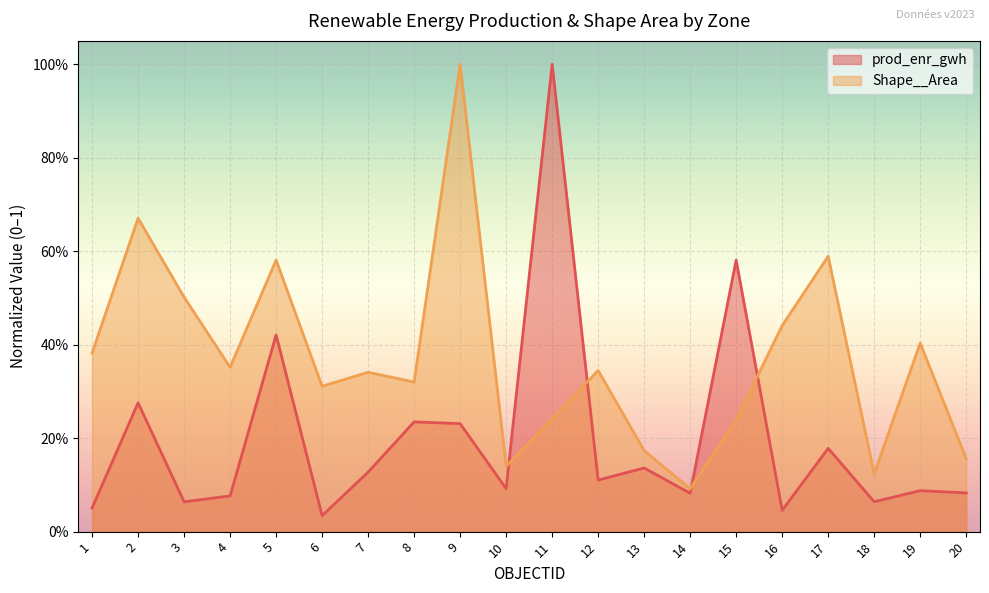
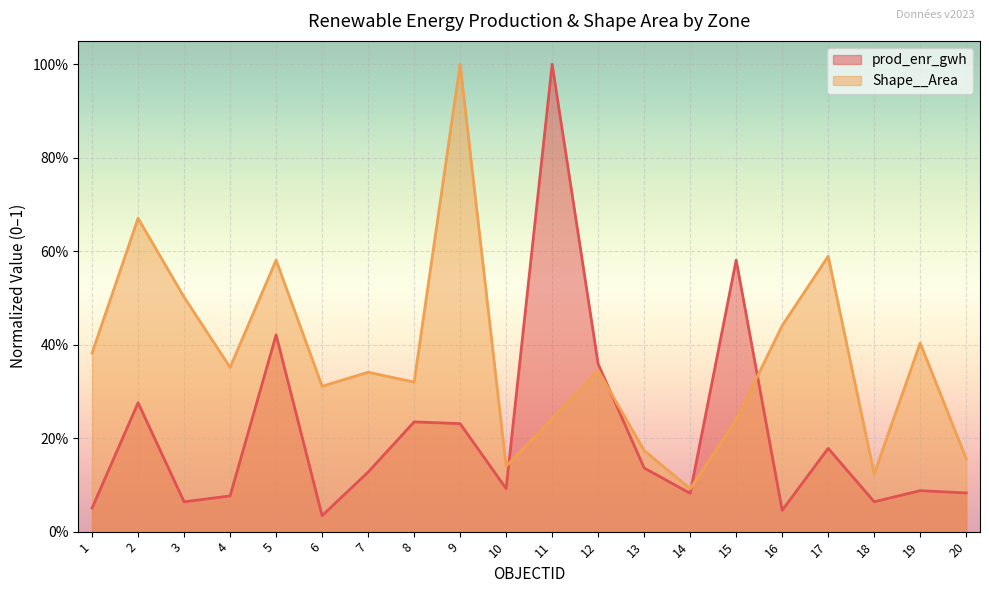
  {
    "prod_enr_gwh": {
      "1": "5%",
      "2": "28%",
      "3": "6%",
      "4": "8%",
      "5": "42%",
      "6": "3%",
      "7": "13%",
      "8": "23%",
      "9": "23%",
      "10": "9%",
      "11": "100%",
-     "12": "11%",
+     "12": "36%",
      "13": "14%",
      "14": "8%",
      "15": "58%",
      "16": "5%",
      "17": "18%",
      "18": "6%",
      "19": "9%",
      "20": "8%"
    },
    "Shape__Area": {
      "1": "38%",
      "2": "67%",
      "3": "50%",
      "4": "35%",
      "5": "58%",
      "6": "31%",
      "7": "34%",
      "8": "32%",
      "9": "100%",
      "10": "14%",
      "11": "24%",
      "12": "34%",
      "13": "17%",
      "14": "9%",
      "15": "24%",
      "16": "44%",
      "17": "59%",
      "18": "12%",
      "19": "40%",
      "20": "16%"
    }
  }
